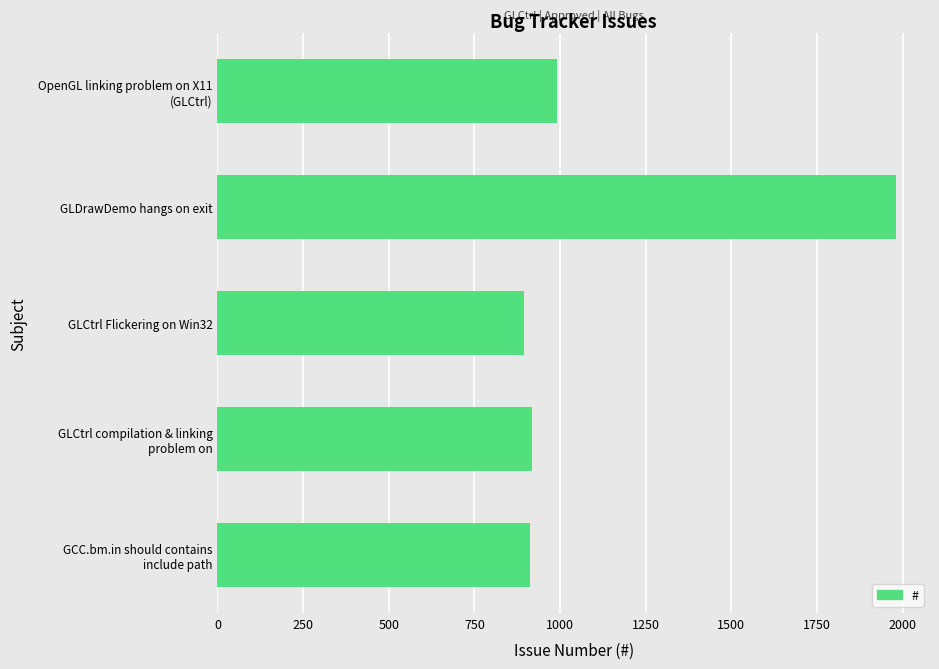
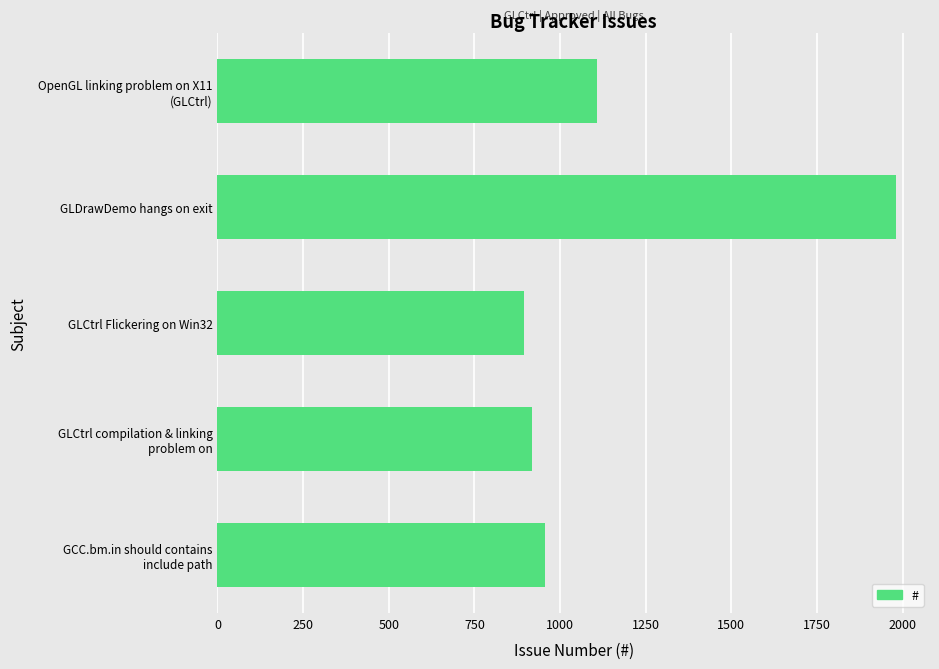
  {
-   "OpenGL linking problem on X11 (GLCtrl)": 990,
+   "OpenGL linking problem on X11 (GLCtrl)": 1110,
    "GLDrawDemo hangs on exit": 1980,
    "GLCtrl Flickering on Win32": 890,
    "GLCtrl compilation & linking problem on": 920,
-   "GCC.bm.in should contains include path": 910
+   "GCC.bm.in should contains include path": 960
  }
